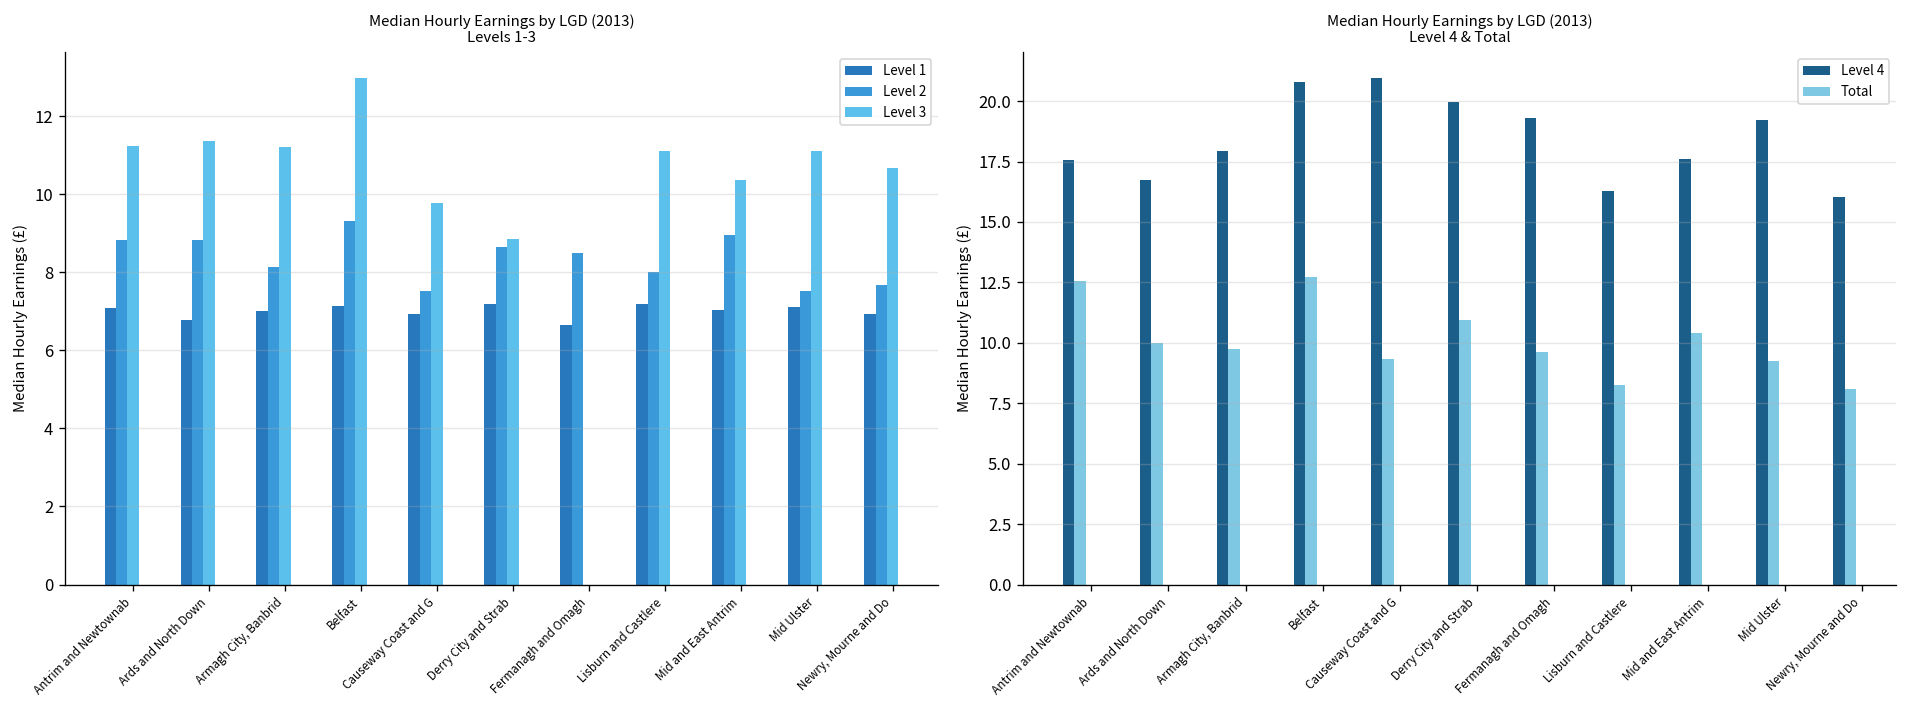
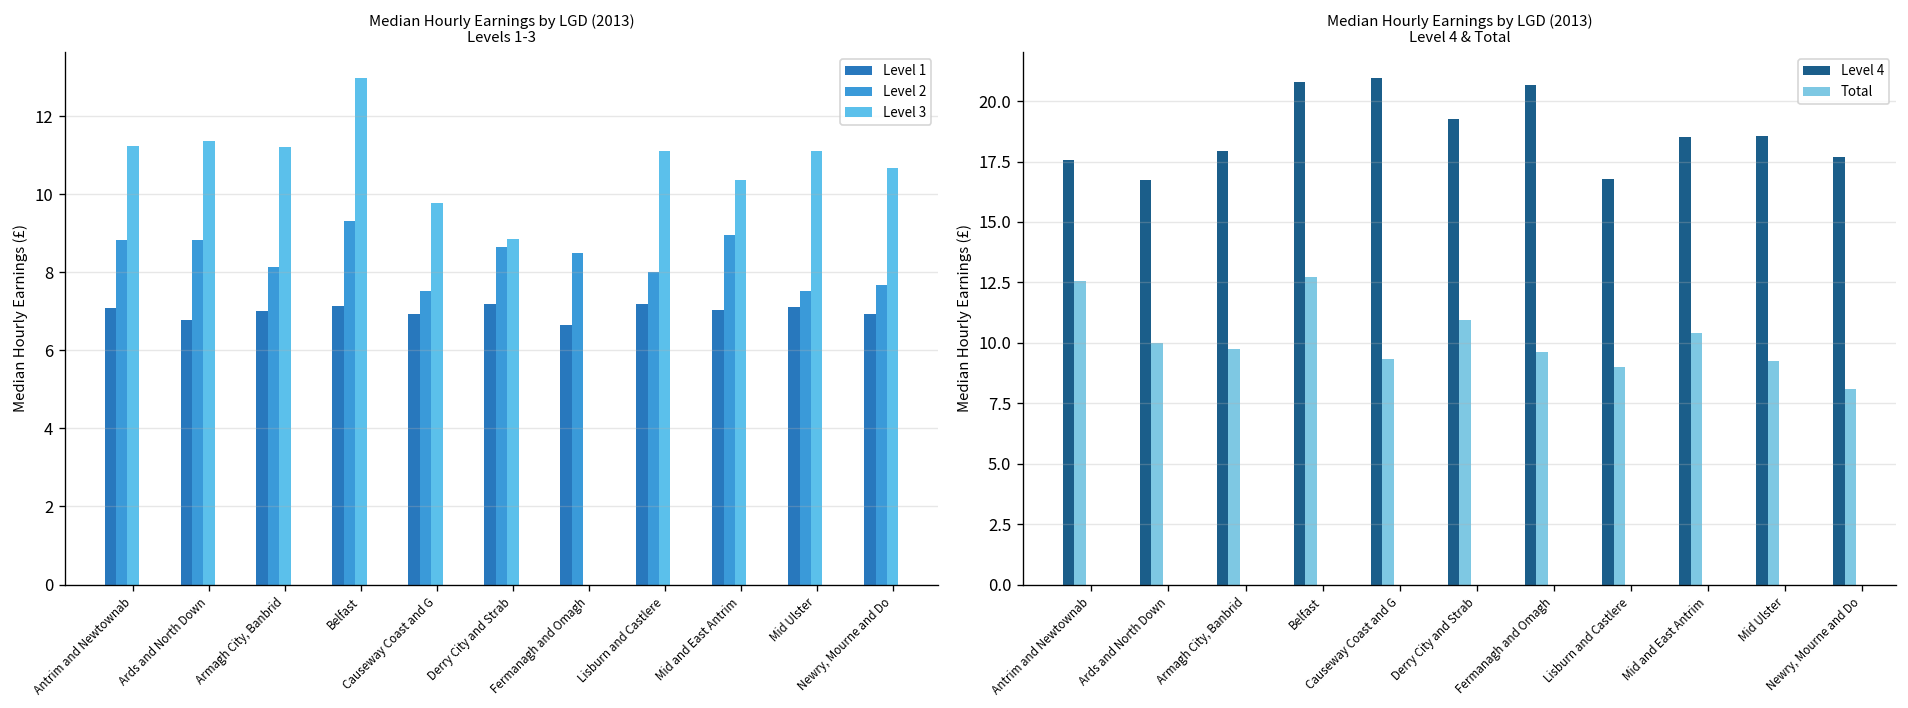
  {
    "Median Hourly Earnings by LGD (2013) Level 4 & Total": {
      "Level 4": {
        "Antrim and Newtownab": 17.6,
        "Ards and North Down": 16.7,
        "Armagh City, Banbrid": 17.9,
        "Belfast": 20.8,
        "Causeway Coast and G": 21.0,
-       "Derry City and Strab": 20.0,
-       "Fermanagh and Omagh": 19.3,
-       "Lisburn and Castlere": 16.3,
-       "Mid and East Antrim": 17.6,
-       "Mid Ulster": 19.2,
-       "Newry, Mourne and Do": 16.0
+       "Derry City and Strab": 19.3,
+       "Fermanagh and Omagh": 20.7,
+       "Lisburn and Castlere": 16.8,
+       "Mid and East Antrim": 18.5,
+       "Mid Ulster": 18.5,
+       "Newry, Mourne and Do": 17.7
      },
      "Total": {
        "Antrim and Newtownab": 12.6,
        "Ards and North Down": 10.0,
        "Armagh City, Banbrid": 9.8,
        "Belfast": 12.7,
        "Causeway Coast and G": 9.4,
        "Derry City and Strab": 10.9,
        "Fermanagh and Omagh": 9.6,
-       "Lisburn and Castlere": 8.3,
+       "Lisburn and Castlere": 9.0,
        "Mid and East Antrim": 10.4,
        "Mid Ulster": 9.2,
        "Newry, Mourne and Do": 8.1
      }
    }
  }
